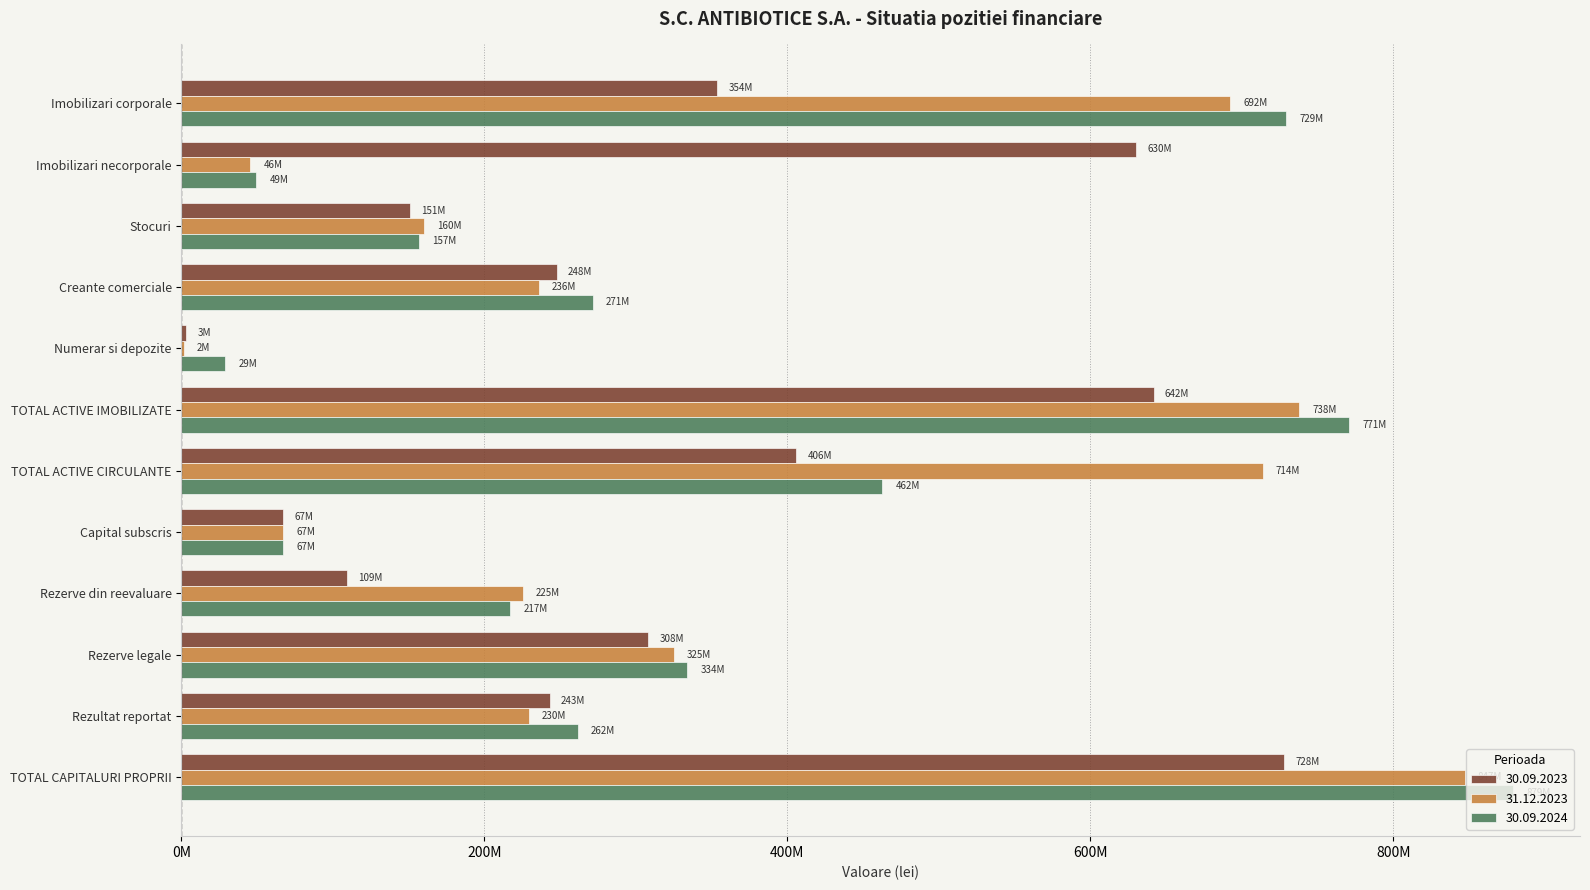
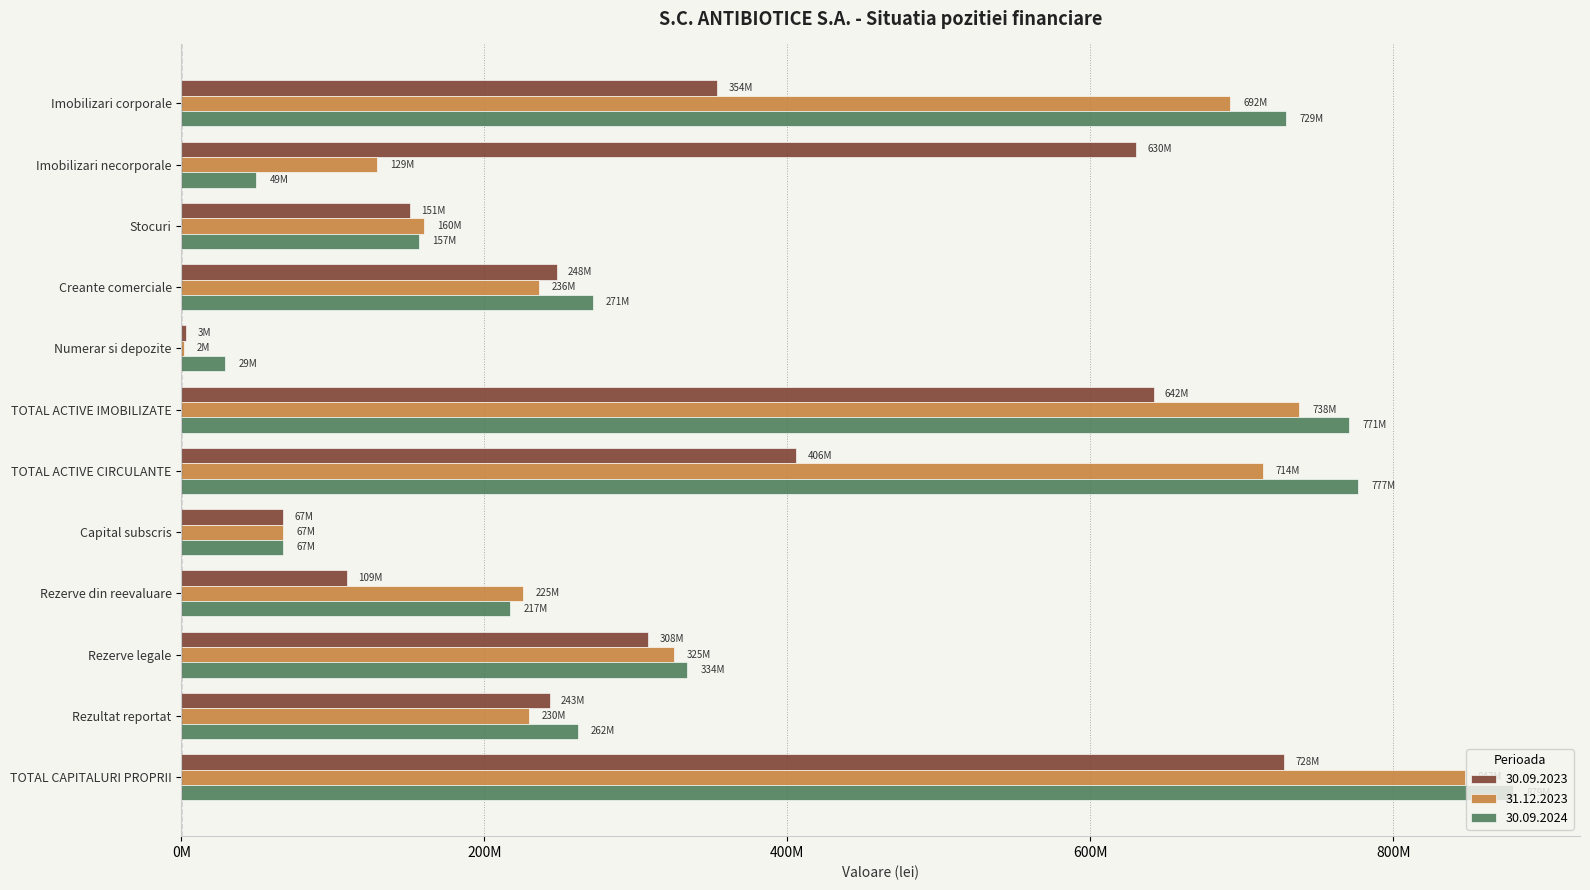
  {
    "30.09.2023": {
      "Imobilizari corporale": "354M",
      "Imobilizari necorporale": "630M",
      "Stocuri": "151M",
      "Creante comerciale": "248M",
      "Numerar si depozite": "3M",
      "TOTAL ACTIVE IMOBILIZATE": "642M",
      "TOTAL ACTIVE CIRCULANTE": "406M",
      "Capital subscris": "67M",
      "Rezerve din reevaluare": "109M",
      "Rezerve legale": "308M",
      "Rezultat reportat": "243M",
      "TOTAL CAPITALURI PROPRII": "728M"
    },
    "31.12.2023": {
      "Imobilizari corporale": "692M",
-     "Imobilizari necorporale": "46M",
+     "Imobilizari necorporale": "129M",
      "Stocuri": "160M",
      "Creante comerciale": "236M",
      "Numerar si depozite": "2M",
      "TOTAL ACTIVE IMOBILIZATE": "738M",
      "TOTAL ACTIVE CIRCULANTE": "714M",
      "Capital subscris": "67M",
      "Rezerve din reevaluare": "225M",
      "Rezerve legale": "325M",
      "Rezultat reportat": "230M"
    },
    "30.09.2024": {
      "Imobilizari corporale": "729M",
      "Imobilizari necorporale": "49M",
      "Stocuri": "157M",
      "Creante comerciale": "271M",
      "Numerar si depozite": "29M",
      "TOTAL ACTIVE IMOBILIZATE": "771M",
-     "TOTAL ACTIVE CIRCULANTE": "462M",
+     "TOTAL ACTIVE CIRCULANTE": "777M",
      "Capital subscris": "67M",
      "Rezerve din reevaluare": "217M",
      "Rezerve legale": "334M",
      "Rezultat reportat": "262M"
    }
  }
